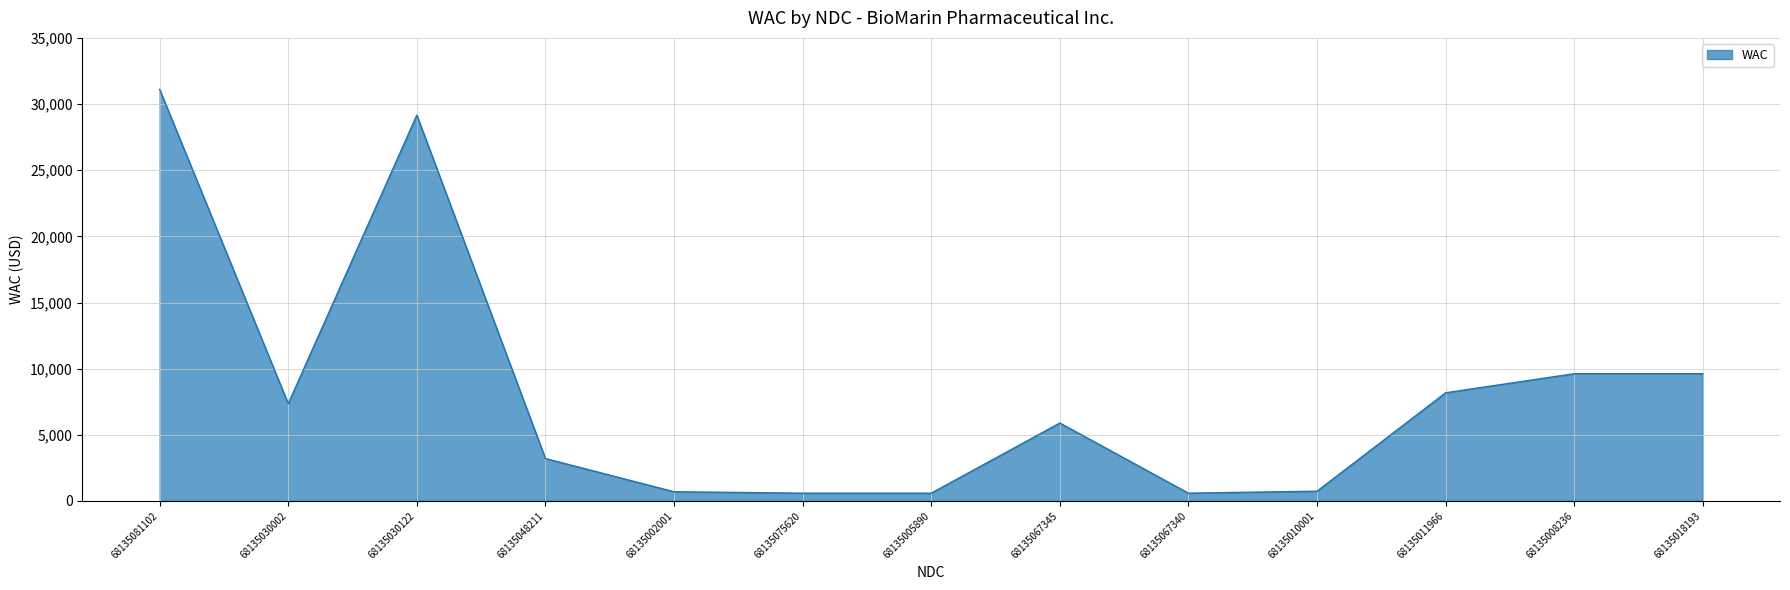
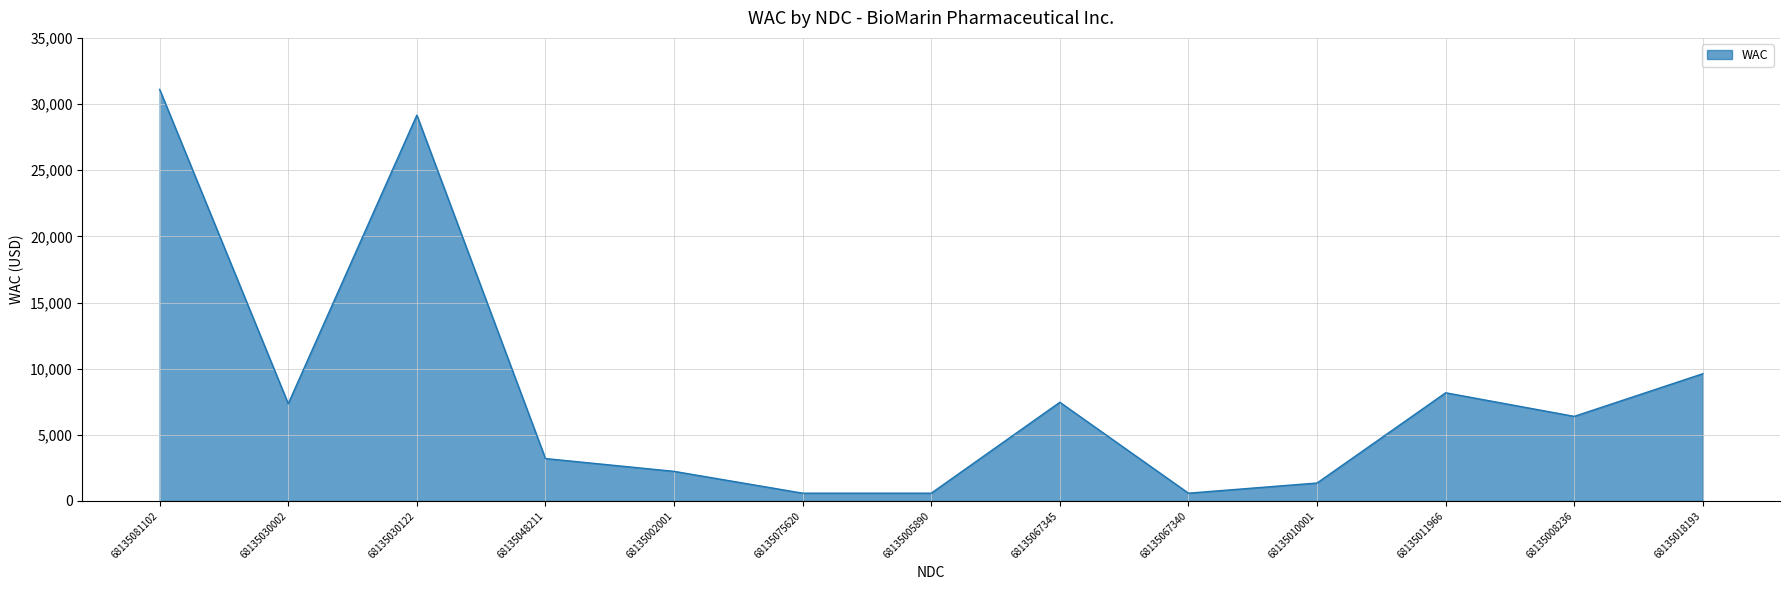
  {
    "68135081102": "31,100",
    "68135030002": "7,400",
    "68135030122": "29,200",
    "68135048211": "3,200",
-   "68135002001": "700",
+   "68135002001": "2,200",
    "68135075620": "600",
    "68135005890": "600",
-   "68135067345": "5,900",
+   "68135067345": "7,500",
    "68135067340": "600",
-   "68135010001": "700",
+   "68135010001": "1,400",
    "68135011966": "8,200",
-   "68135008236": "9,600",
+   "68135008236": "6,400",
    "68135018193": "9,600"
  }
